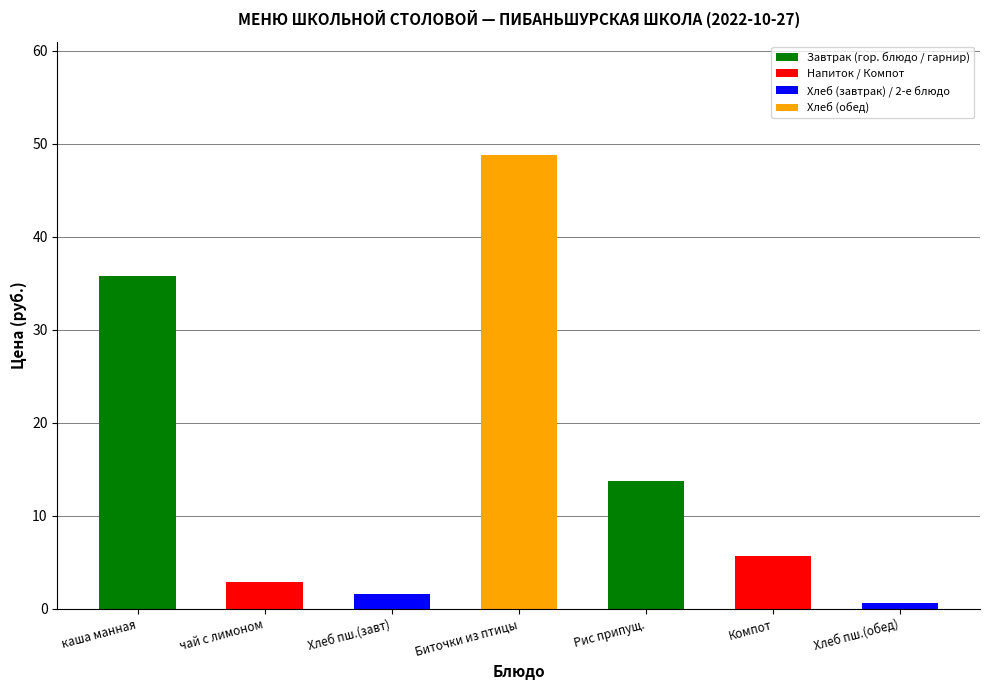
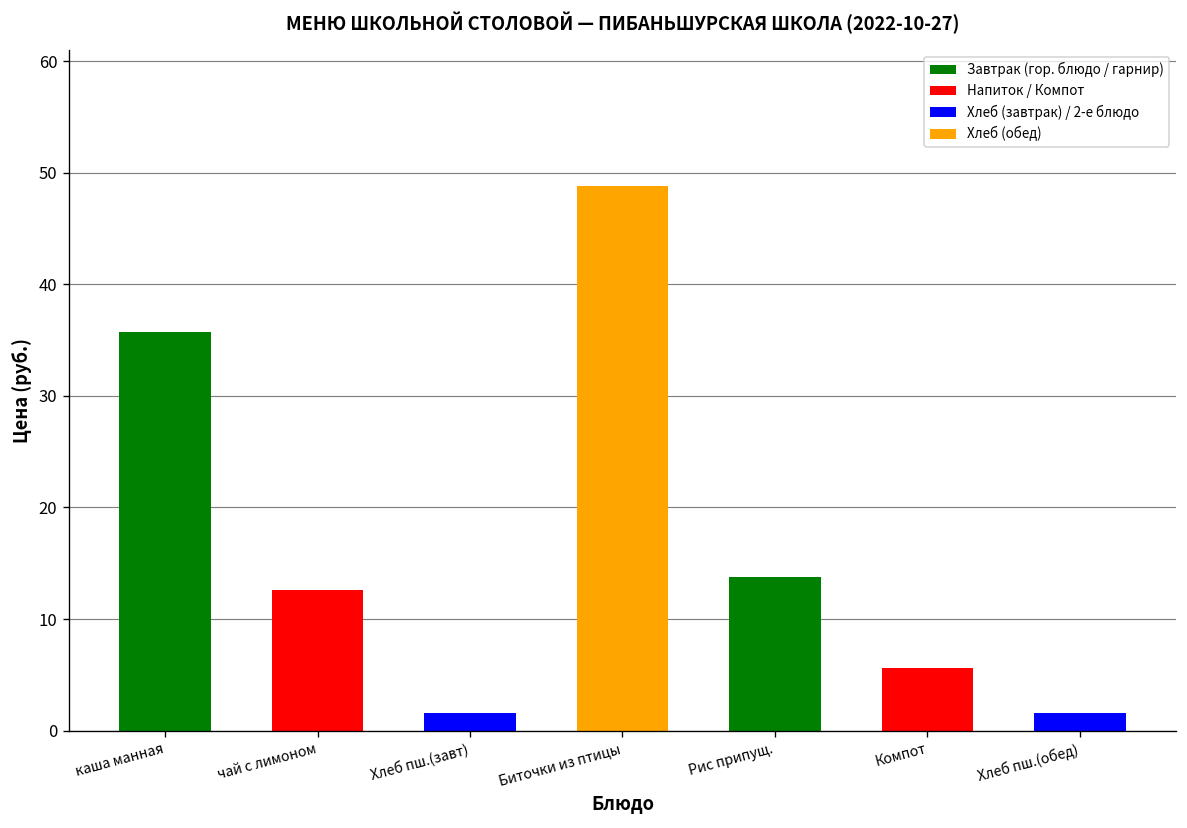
  {
    "каша манная": 36,
-   "чай с лимоном": 3,
+   "чай с лимоном": 13,
    "Хлеб пш.(завт)": 2,
    "Биточки из птицы": 49,
    "Рис припущ.": 14,
    "Компот": 6,
-   "Хлеб пш.(обед)": 1
+   "Хлеб пш.(обед)": 2
  }
